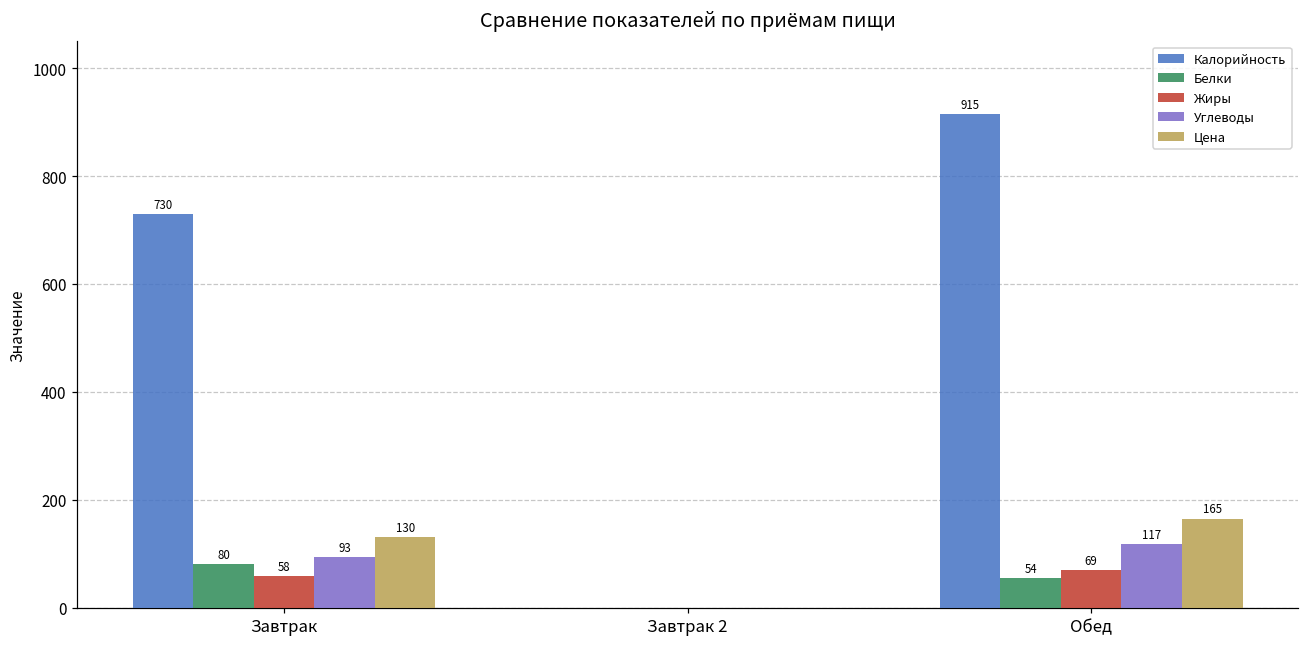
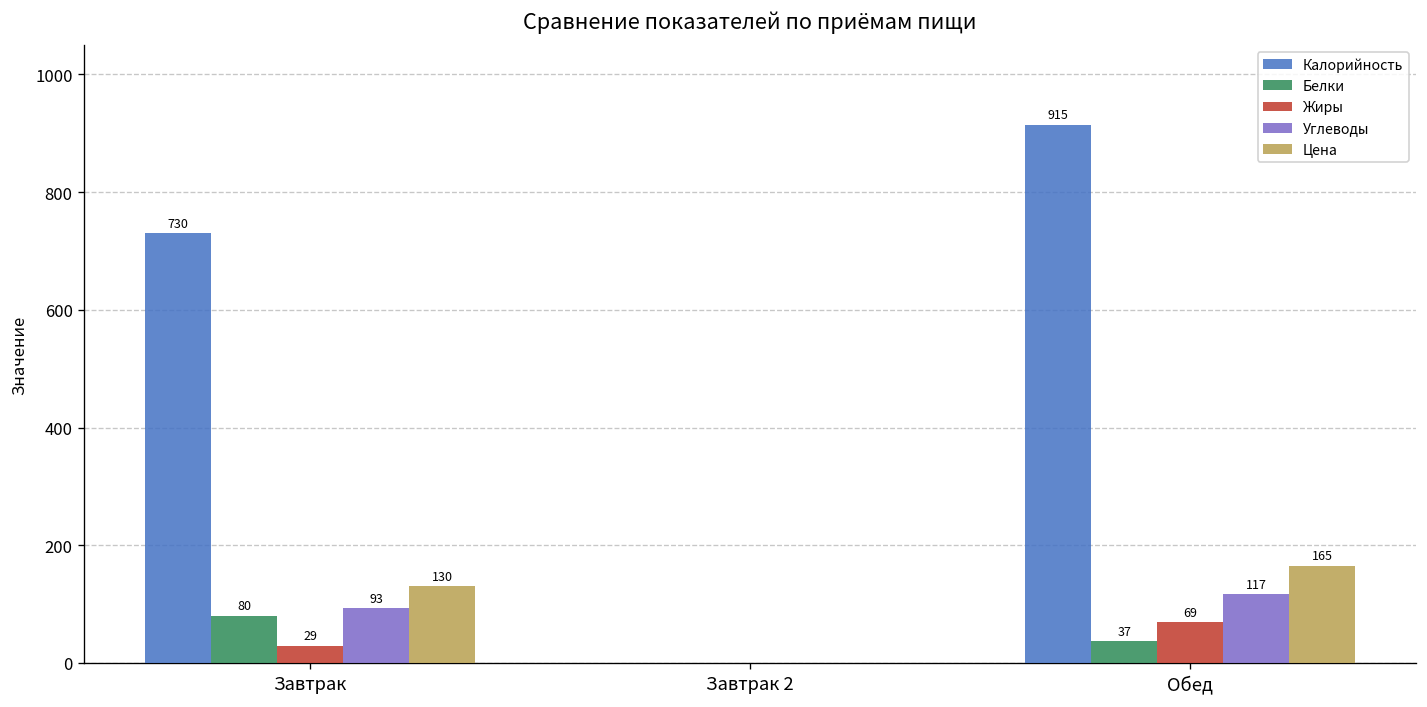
  {
    "Белки": {
      "Завтрак": 80,
-     "Обед": 54
+     "Обед": 37
    },
    "Жиры": {
-     "Завтрак": 58,
+     "Завтрак": 29,
      "Обед": 69
    },
    "Цена": {
      "Завтрак": 130,
      "Обед": 165
    }
  }
